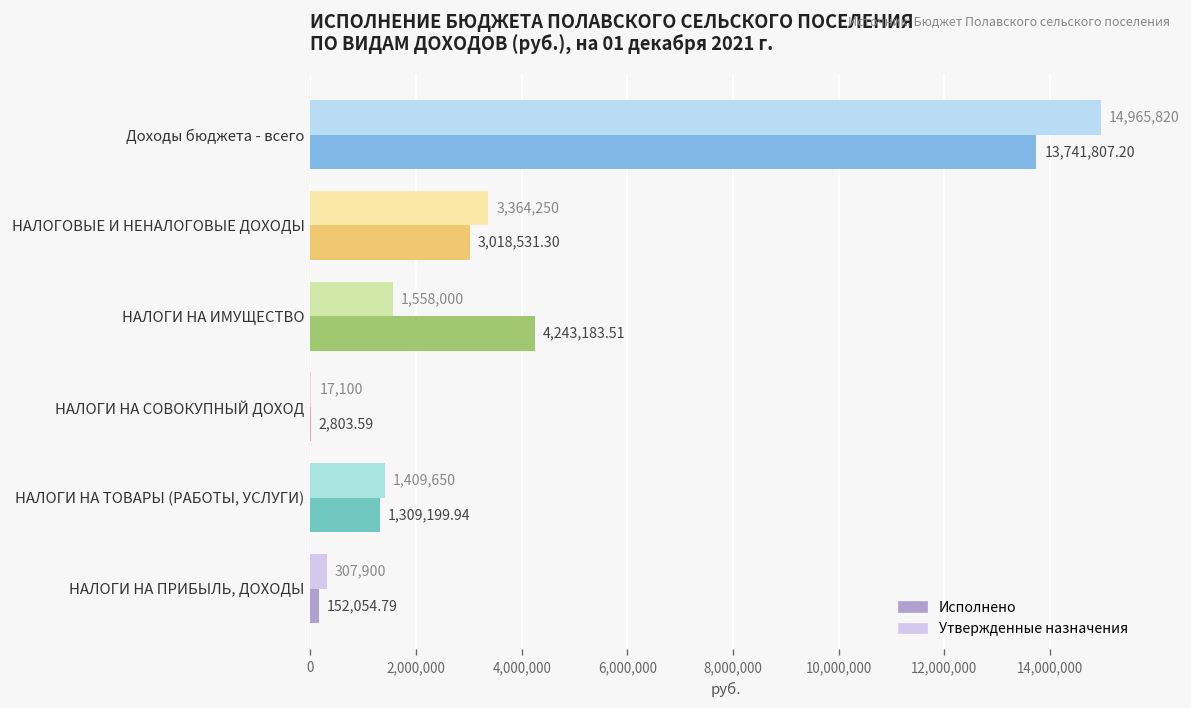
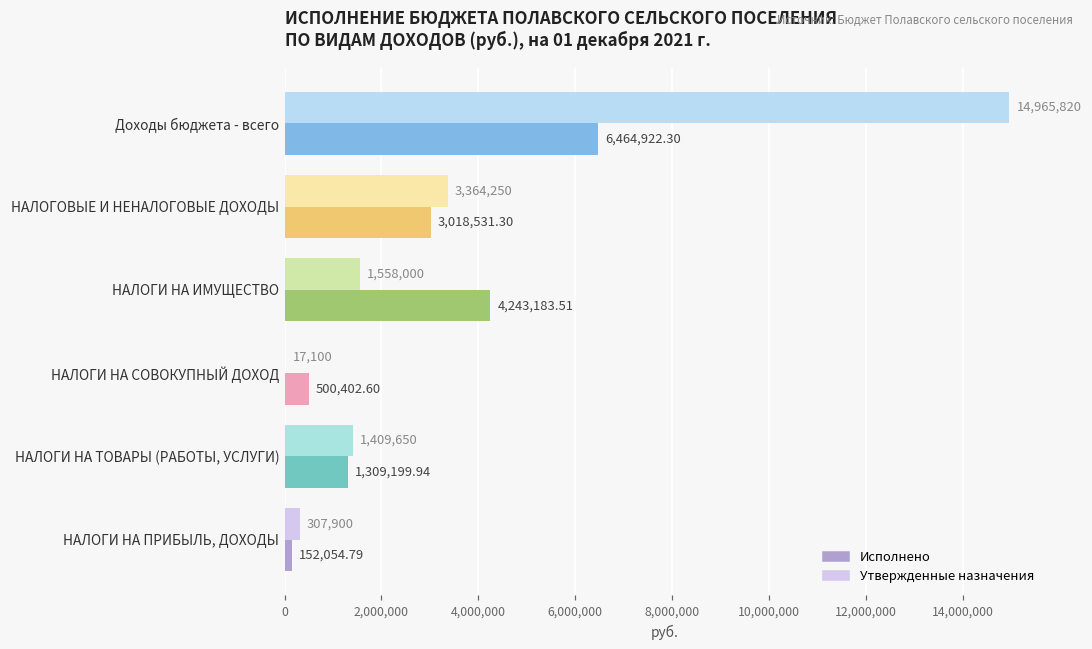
  {
    "Исполнено": {
-     "Доходы бюджета - всего": "13,741,807.20",
+     "Доходы бюджета - всего": "6,464,922.30",
      "НАЛОГОВЫЕ И НЕНАЛОГОВЫЕ ДОХОДЫ": "3,018,531.30",
      "НАЛОГИ НА ИМУЩЕСТВО": "4,243,183.51",
-     "НАЛОГИ НА СОВОКУПНЫЙ ДОХОД": "2,803.59",
+     "НАЛОГИ НА СОВОКУПНЫЙ ДОХОД": "500,402.60",
      "НАЛОГИ НА ТОВАРЫ (РАБОТЫ, УСЛУГИ)": "1,309,199.94",
      "НАЛОГИ НА ПРИБЫЛЬ, ДОХОДЫ": "152,054.79"
    }
  }
